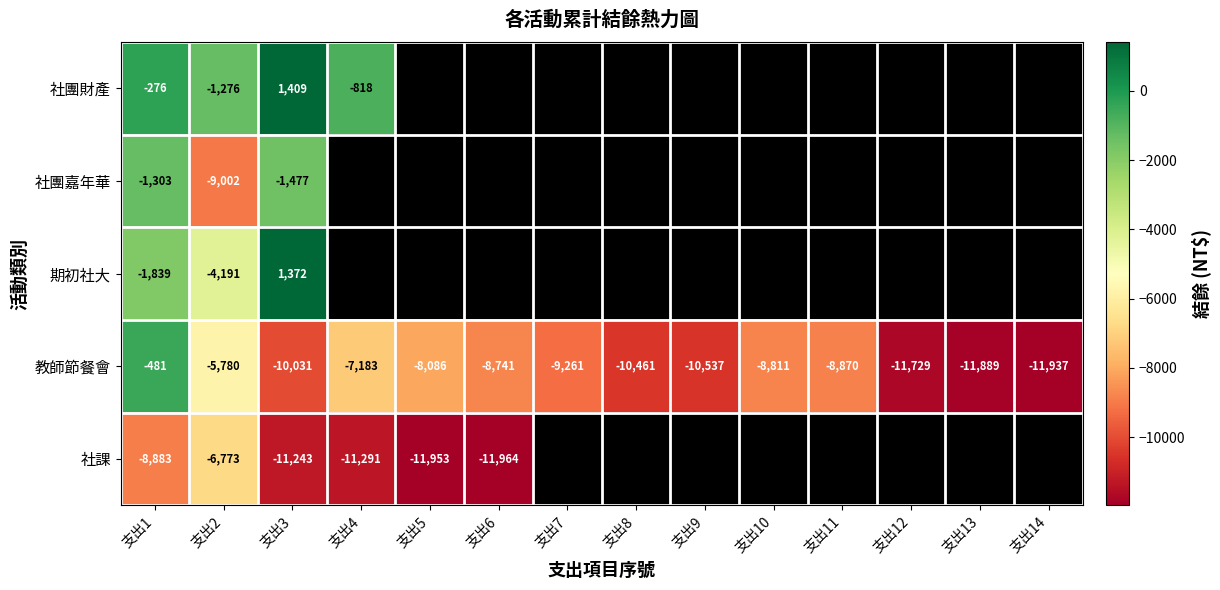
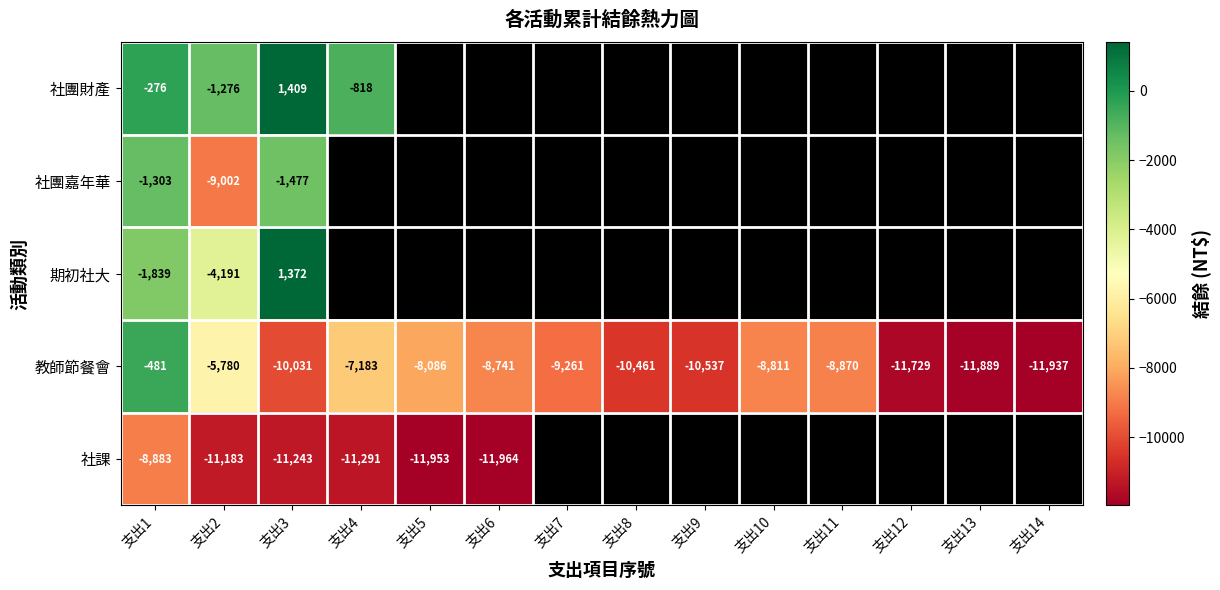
  {
    "社團財產": {
      "支出1": "-276",
      "支出2": "-1,276",
      "支出3": "1,409",
      "支出4": "-818"
    },
    "社團嘉年華": {
      "支出1": "-1,303",
      "支出2": "-9,002",
      "支出3": "-1,477"
    },
    "期初社大": {
      "支出1": "-1,839",
      "支出2": "-4,191",
      "支出3": "1,372"
    },
    "教師節餐會": {
      "支出1": "-481",
      "支出2": "-5,780",
      "支出3": "-10,031",
      "支出4": "-7,183",
      "支出5": "-8,086",
      "支出6": "-8,741",
      "支出7": "-9,261",
      "支出8": "-10,461",
      "支出9": "-10,537",
      "支出10": "-8,811",
      "支出11": "-8,870",
      "支出12": "-11,729",
      "支出13": "-11,889",
      "支出14": "-11,937"
    },
    "社課": {
      "支出1": "-8,883",
-     "支出2": "-6,773",
+     "支出2": "-11,183",
      "支出3": "-11,243",
      "支出4": "-11,291",
      "支出5": "-11,953",
      "支出6": "-11,964"
    }
  }
